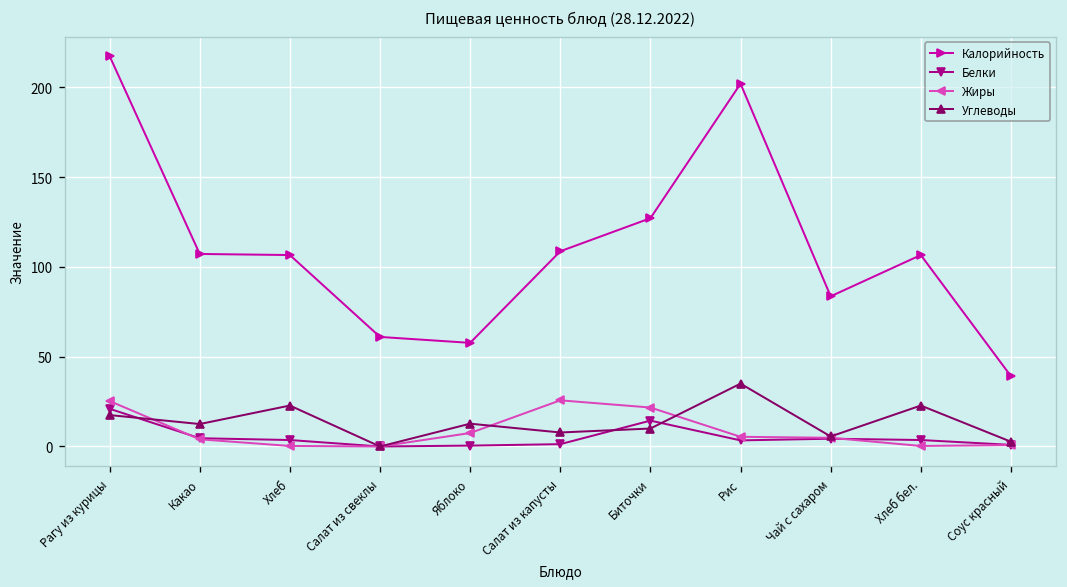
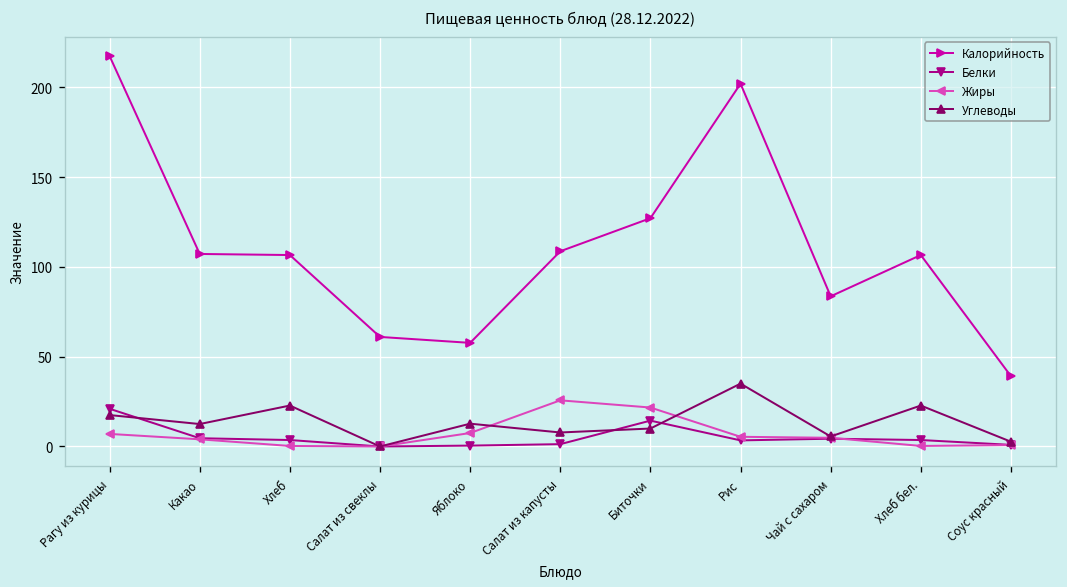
  {
    "Жиры": {
-     "Рагу из курицы": 25,
+     "Рагу из курицы": 7,
      "Хлеб": 0,
      "Яблоко": 8,
      "Салат из капусты": 26,
      "Биточки": 22,
      "Рис": 5,
      "Хлеб бел.": 0
    }
  }
